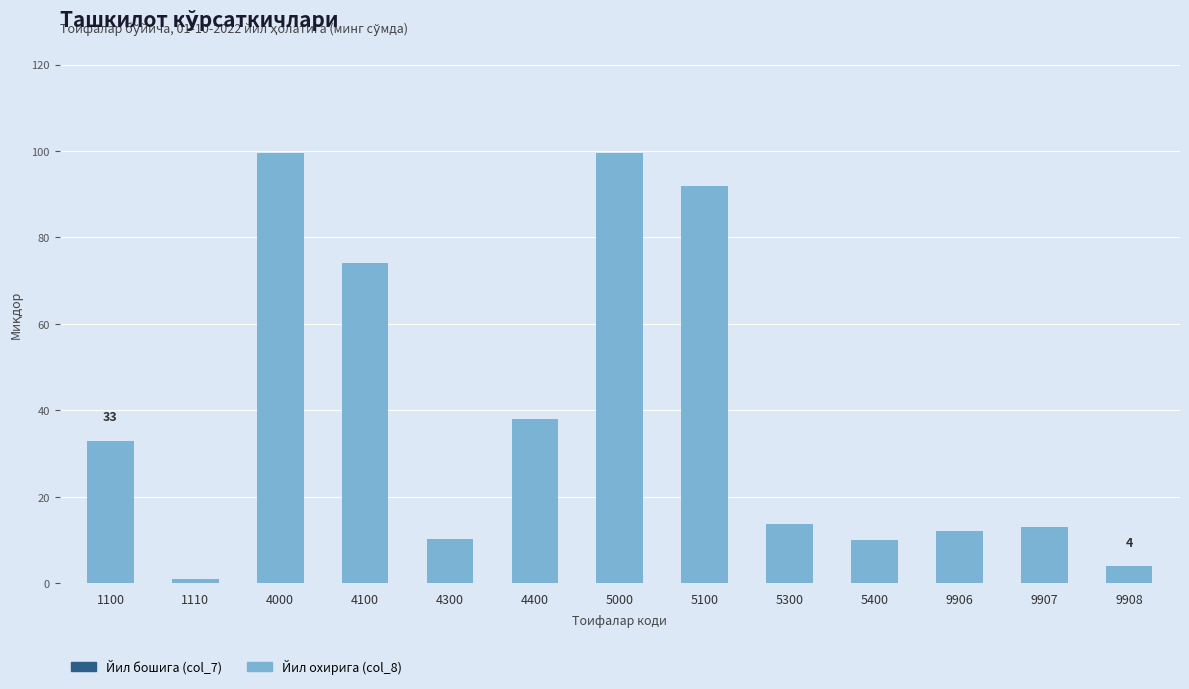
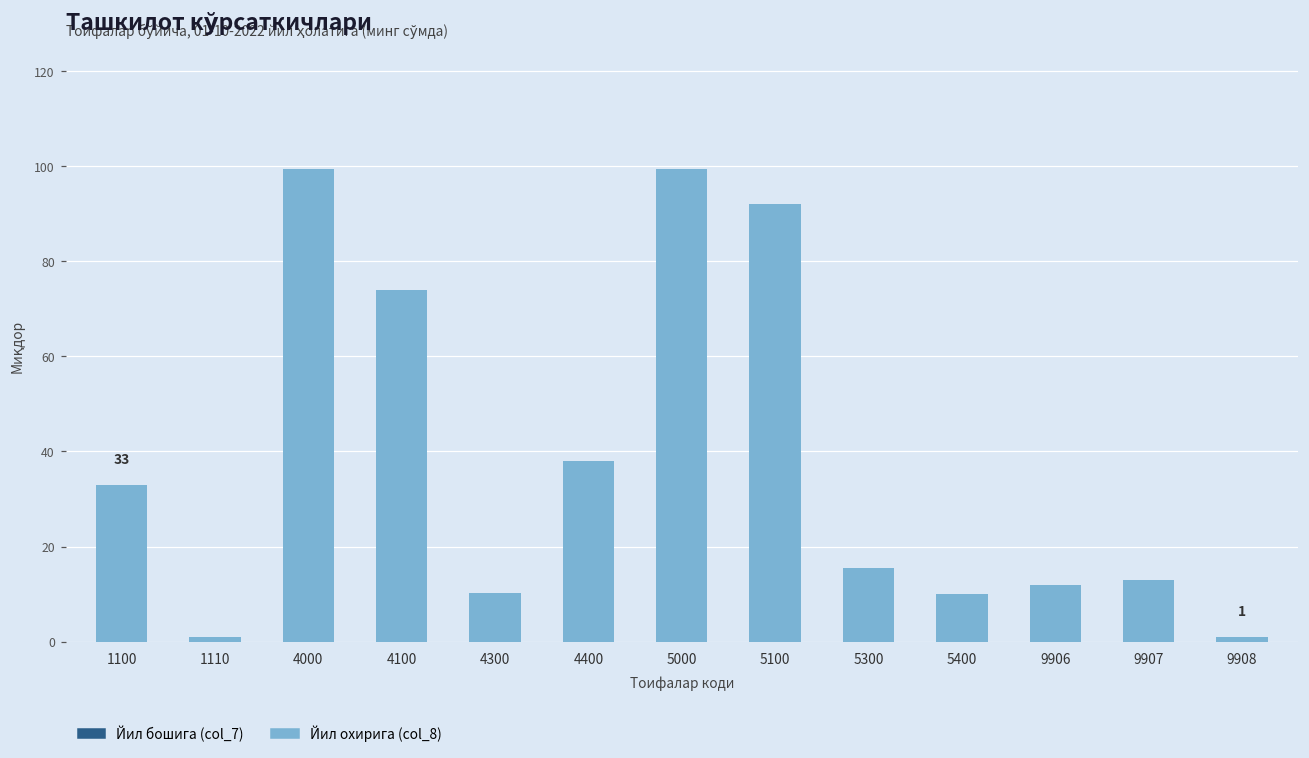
  {
    "Йил бошига (col_7)": {
      "1100": 0,
      "1110": 0,
      "4000": 0,
      "4100": 0,
      "4300": 0,
      "4400": 0,
      "5000": 0,
      "5100": 0,
      "5300": 0,
      "5400": 0,
      "9906": 0,
      "9907": 0,
      "9908": 0
    },
    "Йил охирига (col_8)": {
      "1100": 33,
-     "5300": 14,
-     "9908": 4
+     "5300": 16,
+     "9908": 1
    }
  }
